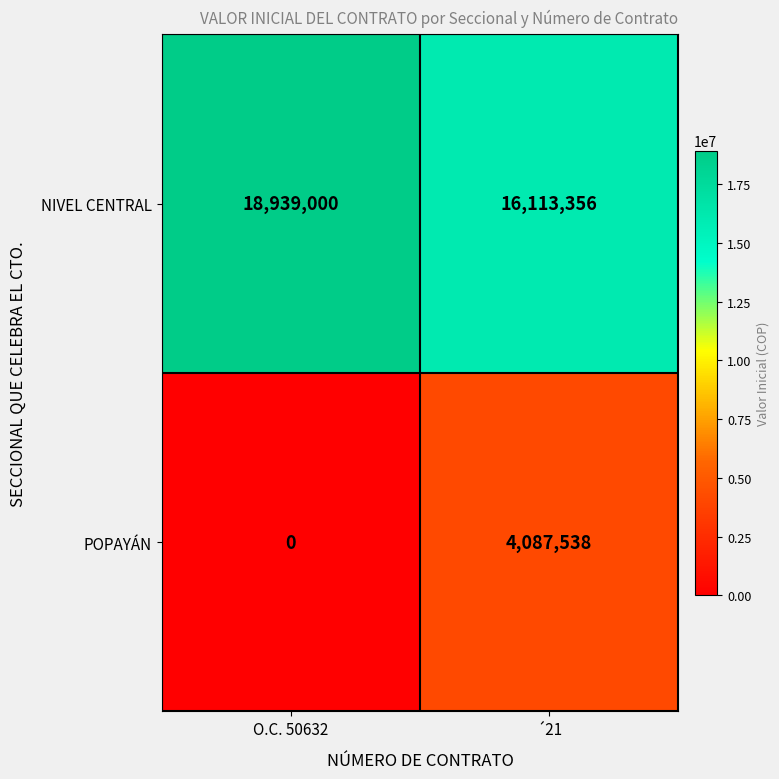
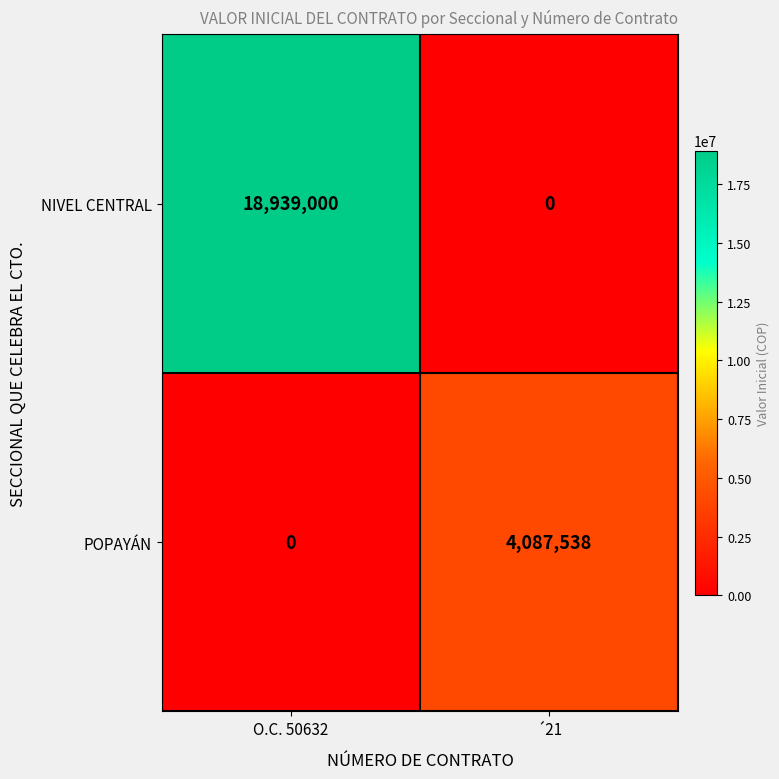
  {
    "NIVEL CENTRAL": {
      "O.C. 50632": "18,939,000",
-     "´21": "16,113,356"
+     "´21": "0"
    },
    "POPAYÁN": {
      "O.C. 50632": "0",
      "´21": "4,087,538"
    }
  }
